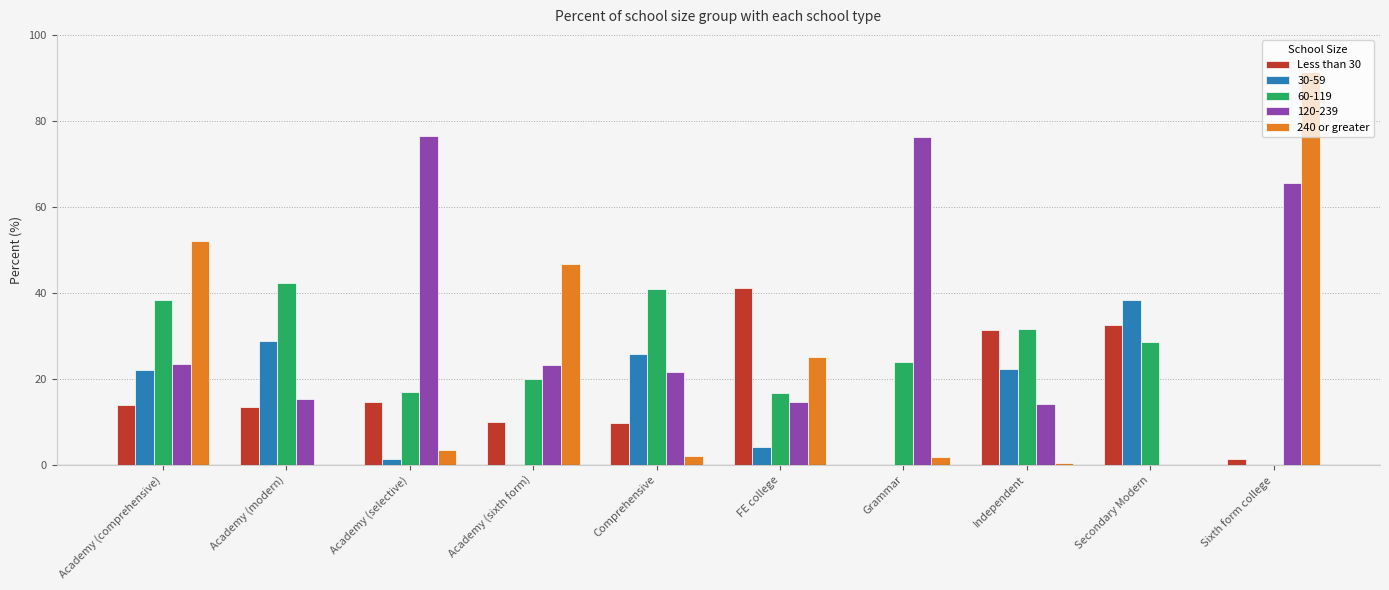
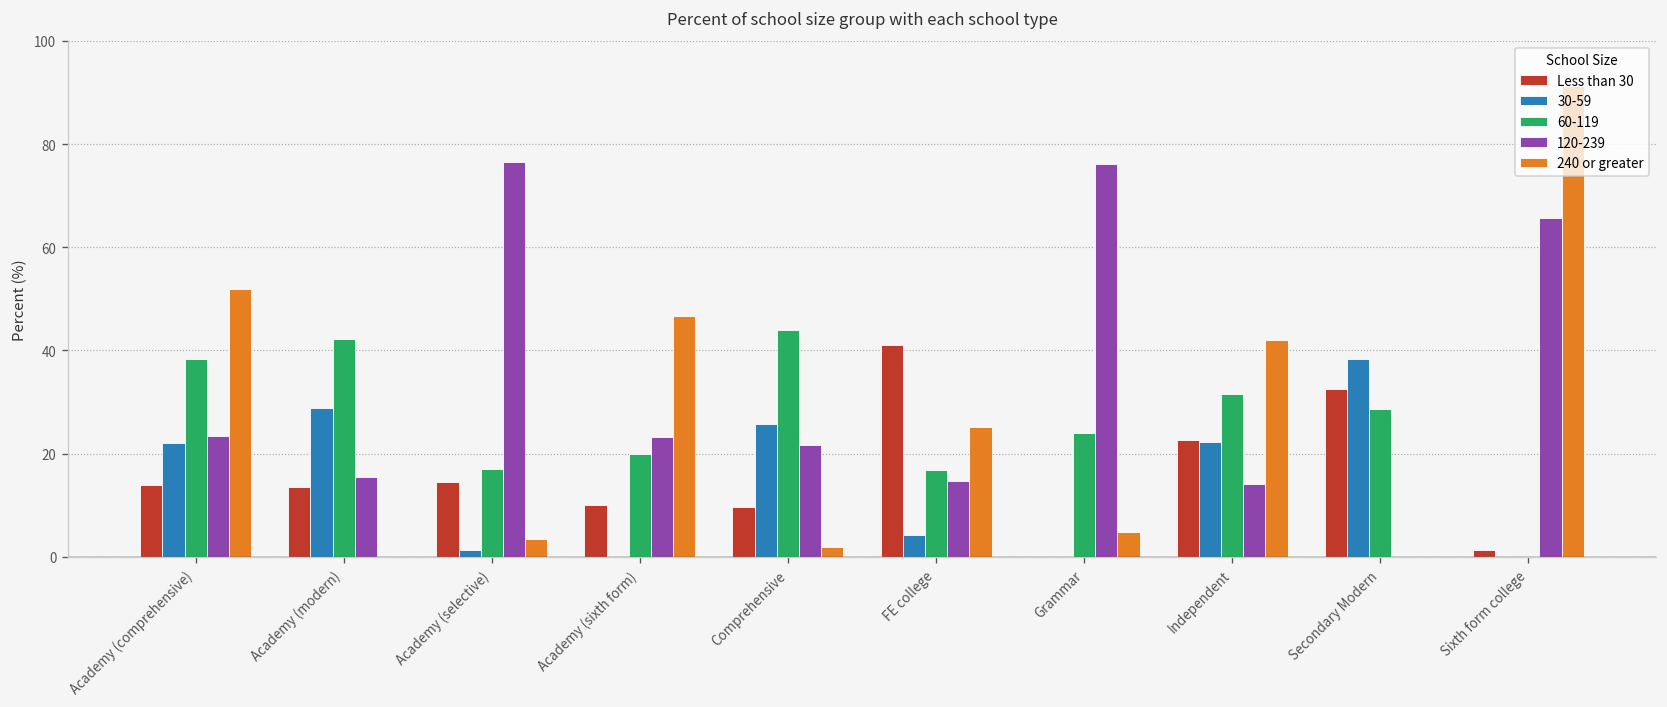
  {
    "Less than 30": {
      "Academy (comprehensive)": 14,
      "Academy (modern)": 14,
      "Academy (selective)": 15,
      "Academy (sixth form)": 10,
      "Comprehensive": 10,
      "FE college": 41,
      "Grammar": 0,
-     "Independent": 31,
+     "Independent": 23,
      "Secondary Modern": 33,
      "Sixth form college": 1
    },
    "30-59": {
      "Academy (comprehensive)": 22,
      "Academy (modern)": 29,
      "Academy (selective)": 1,
      "Academy (sixth form)": 0,
      "Comprehensive": 26,
      "FE college": 4,
      "Grammar": 0,
      "Independent": 22,
      "Secondary Modern": 38,
      "Sixth form college": 0
    },
    "60-119": {
      "Academy (comprehensive)": 38,
      "Academy (modern)": 42,
      "Academy (selective)": 17,
      "Academy (sixth form)": 20,
-     "Comprehensive": 41,
+     "Comprehensive": 44,
      "FE college": 17,
      "Grammar": 24,
      "Independent": 32,
      "Secondary Modern": 29,
      "Sixth form college": 0
    },
    "120-239": {
      "Academy (comprehensive)": 24,
      "Academy (modern)": 15,
      "Academy (selective)": 77,
      "Academy (sixth form)": 23,
      "Comprehensive": 22,
      "FE college": 15,
      "Grammar": 76,
      "Independent": 14,
      "Secondary Modern": 0,
      "Sixth form college": 66
    },
    "240 or greater": {
      "Academy (comprehensive)": 52,
      "Academy (modern)": 0,
      "Academy (selective)": 4,
      "Academy (sixth form)": 47,
      "Comprehensive": 2,
      "FE college": 25,
-     "Grammar": 2,
-     "Independent": 1,
+     "Grammar": 5,
+     "Independent": 42,
      "Secondary Modern": 0
    }
  }
